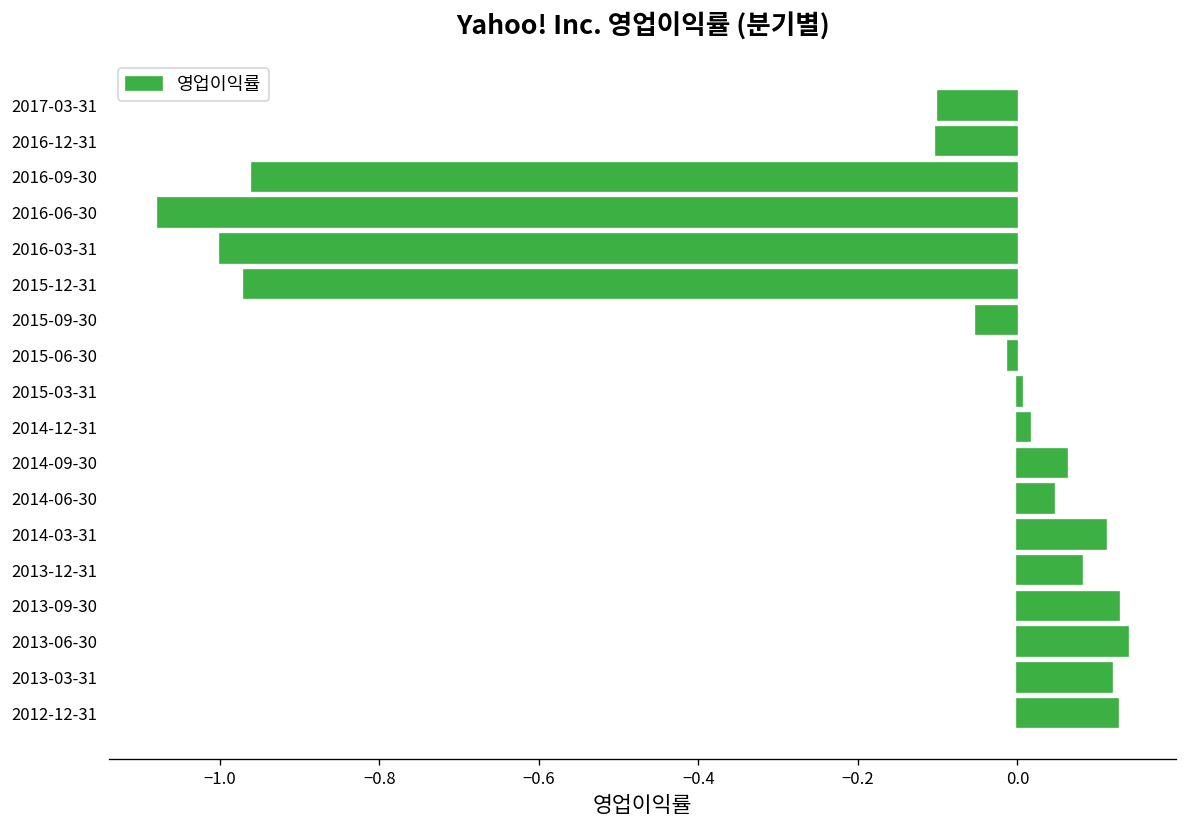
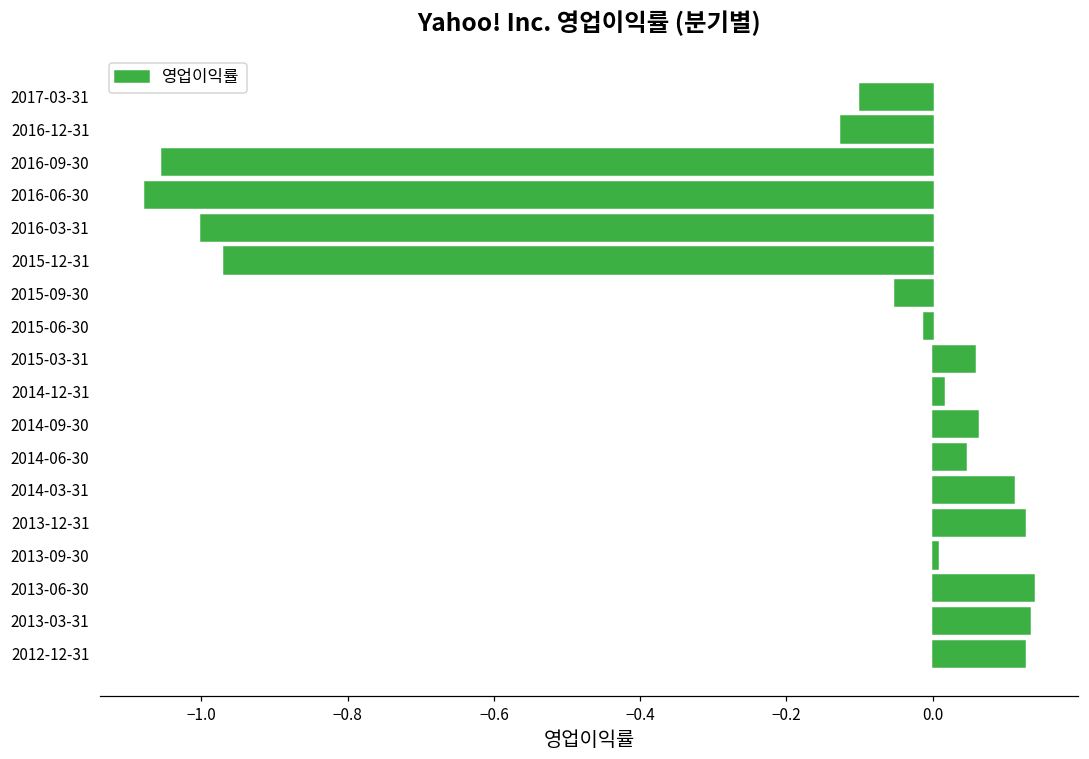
  {
    "2017-03-31": -0.10,
-   "2016-12-31": -0.10,
-   "2016-09-30": -0.96,
+   "2016-12-31": -0.12,
+   "2016-09-30": -1.05,
    "2016-06-30": -1.08,
    "2016-03-31": -1.00,
    "2015-12-31": -0.97,
    "2015-09-30": -0.05,
    "2015-06-30": -0.01,
-   "2015-03-31": 0.01,
+   "2015-03-31": 0.06,
    "2014-12-31": 0.02,
    "2014-09-30": 0.06,
    "2014-06-30": 0.05,
    "2014-03-31": 0.11,
-   "2013-12-31": 0.08,
-   "2013-09-30": 0.13,
+   "2013-12-31": 0.13,
+   "2013-09-30": 0.01,
    "2013-06-30": 0.14,
-   "2013-03-31": 0.12,
+   "2013-03-31": 0.13,
    "2012-12-31": 0.13
  }
